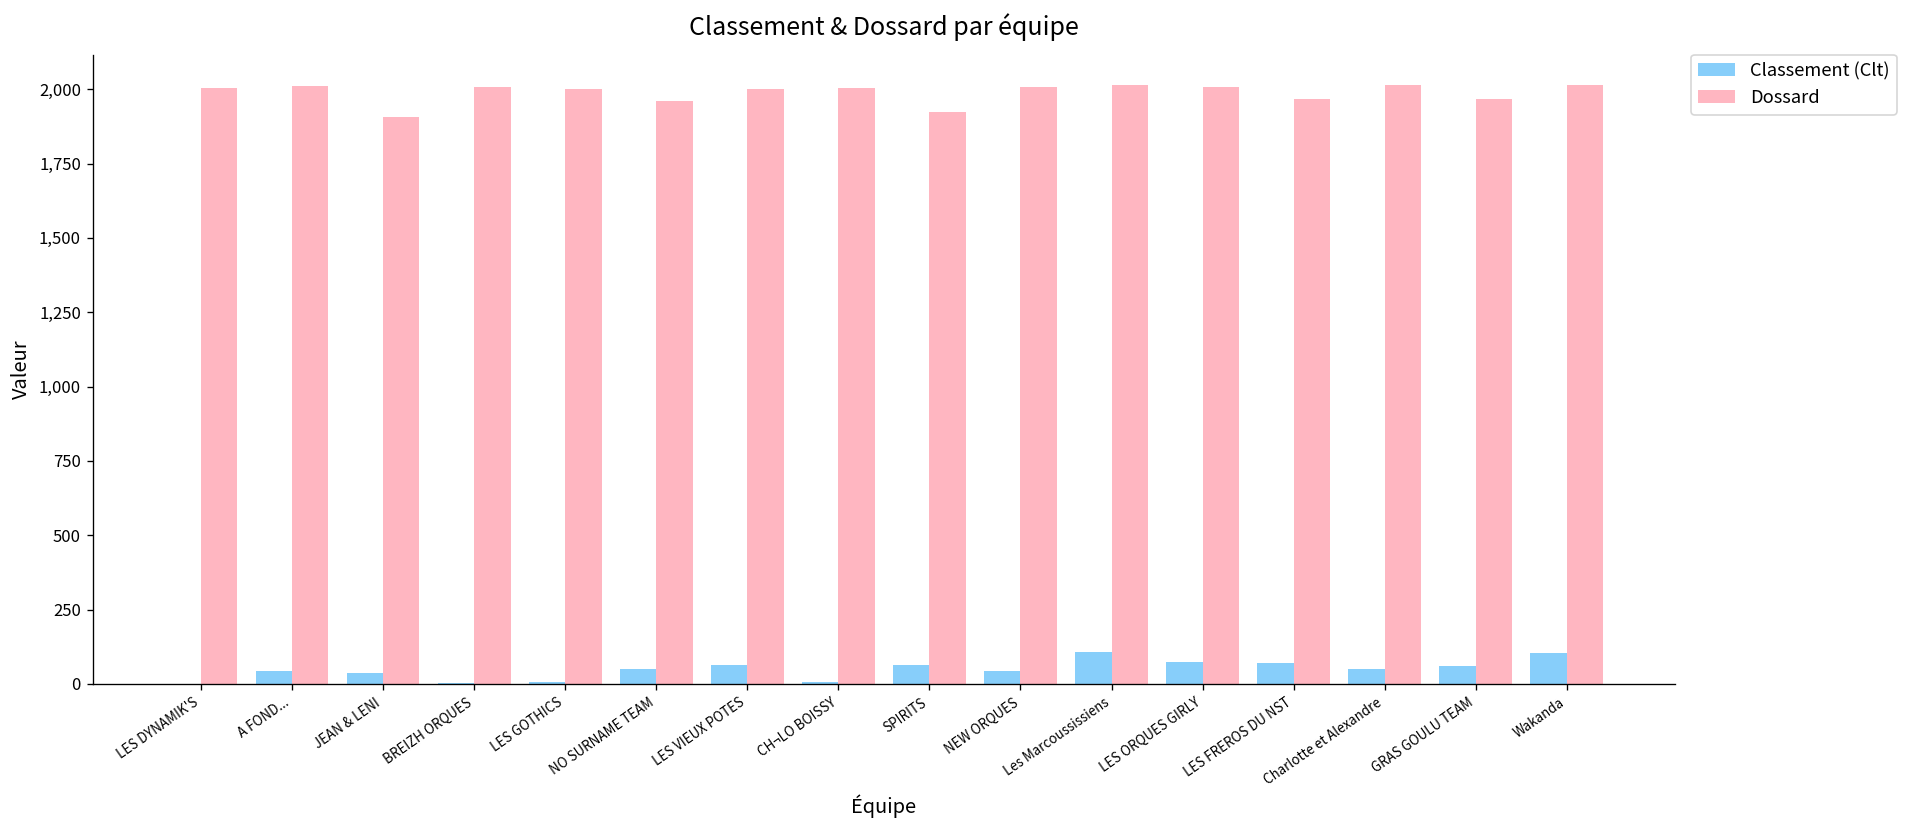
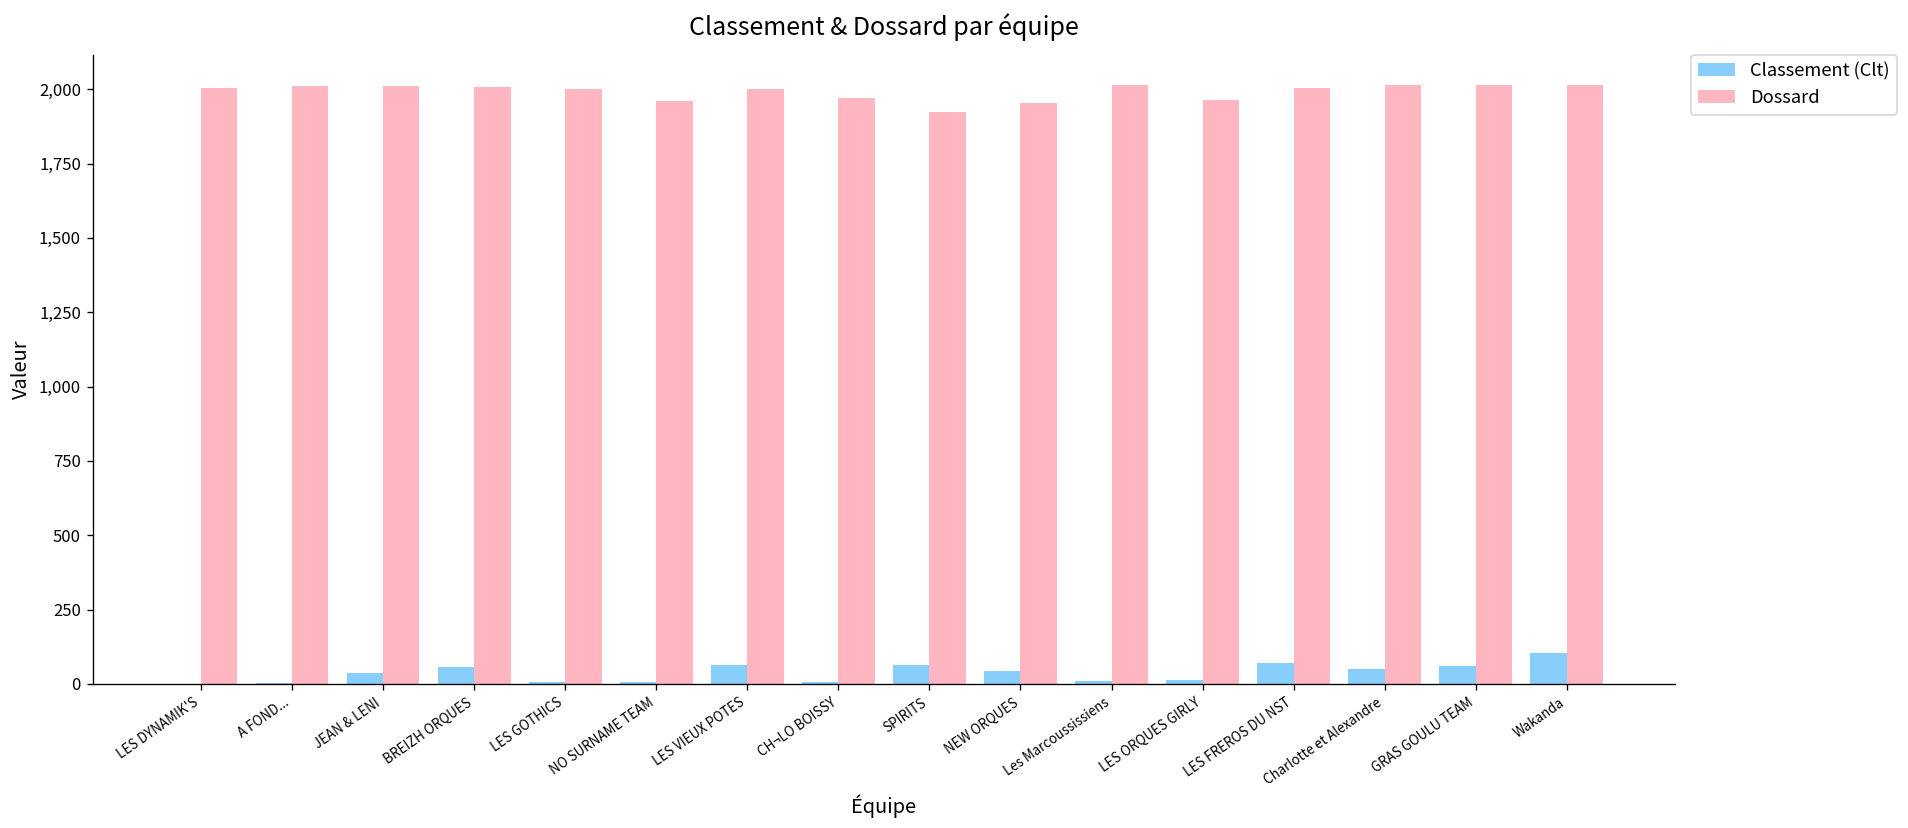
  {
    "Classement (Clt)": {
-     "A FOND...": "40",
+     "A FOND...": "0",
      "JEAN & LENI": "40",
-     "BREIZH ORQUES": "0",
-     "NO SURNAME TEAM": "50",
+     "BREIZH ORQUES": "60",
+     "NO SURNAME TEAM": "10",
      "LES VIEUX POTES": "60",
      "SPIRITS": "60",
      "NEW ORQUES": "40",
-     "Les Marcoussissiens": "110",
-     "LES ORQUES GIRLY": "70",
+     "Les Marcoussissiens": "10",
+     "LES ORQUES GIRLY": "10",
      "LES FREROS DU NST": "70",
      "Charlotte et Alexandre": "50",
      "GRAS GOULU TEAM": "60",
      "Wakanda": "110"
    },
    "Dossard": {
      "LES DYNAMIK'S": "2,000",
      "A FOND...": "2,010",
-     "JEAN & LENI": "1,910",
+     "JEAN & LENI": "2,010",
      "BREIZH ORQUES": "2,010",
      "LES GOTHICS": "2,000",
      "NO SURNAME TEAM": "1,960",
      "LES VIEUX POTES": "2,000",
-     "CH¬LO BOISSY": "2,010",
+     "CH¬LO BOISSY": "1,970",
      "SPIRITS": "1,930",
-     "NEW ORQUES": "2,010",
+     "NEW ORQUES": "1,960",
      "Les Marcoussissiens": "2,010",
-     "LES ORQUES GIRLY": "2,010",
-     "LES FREROS DU NST": "1,970",
+     "LES ORQUES GIRLY": "1,970",
+     "LES FREROS DU NST": "2,000",
      "Charlotte et Alexandre": "2,020",
-     "GRAS GOULU TEAM": "1,970",
+     "GRAS GOULU TEAM": "2,010",
      "Wakanda": "2,020"
    }
  }
